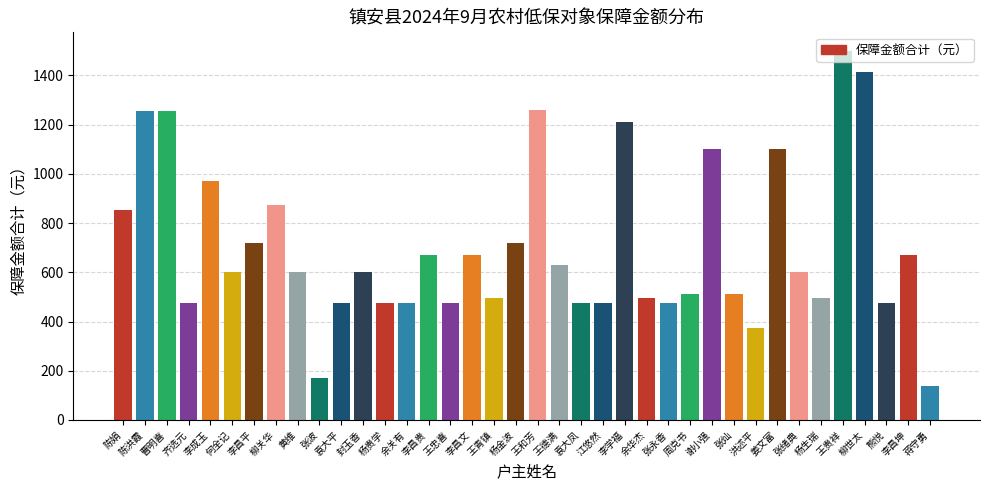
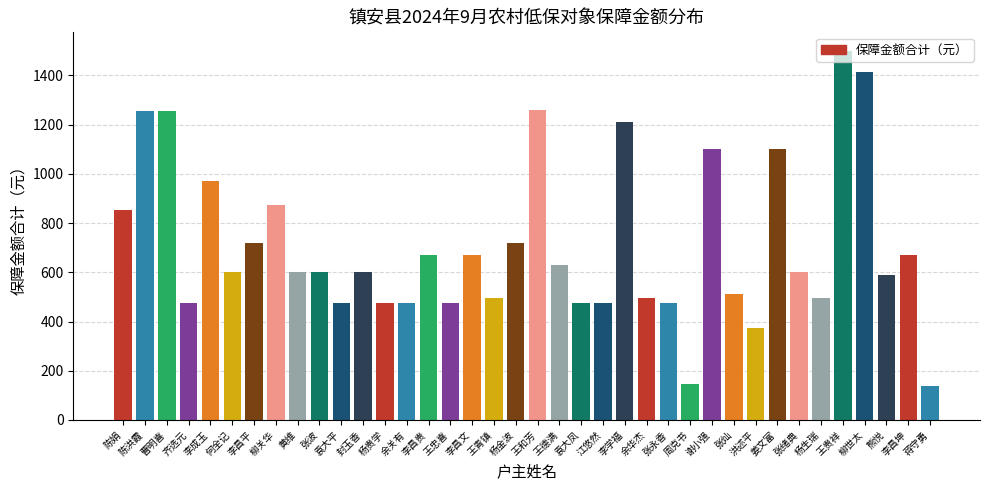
  {
    "陈娟": 860,
    "陈洪霞": 1260,
    "曹明喜": 1260,
    "齐选元": 480,
    "李成玉": 970,
    "何全记": 600,
    "李昌平": 720,
    "柳关华": 880,
    "黄维": 600,
-   "张波": 170,
+   "张波": 600,
    "袁大平": 480,
    "封玉香": 600,
    "杨贵学": 480,
    "余关有": 480,
    "李昌贵": 670,
    "王忠喜": 480,
    "李昌文": 670,
    "王青镇": 500,
    "杨金波": 720,
    "王和芳": 1260,
    "王德满": 630,
    "袁大凤": 480,
    "江悠然": 480,
    "李学福": 1210,
    "余华杰": 500,
    "张永香": 480,
-   "周克书": 510,
+   "周克书": 150,
    "谢小强": 1100,
    "张灿": 510,
    "洪述平": 380,
    "姜文富": 1100,
    "张绪典": 600,
    "杨生瑞": 500,
    "柳世太": 1420,
-   "熊悦": 480,
+   "熊悦": 590,
    "李昌坤": 670,
    "蒋守勇": 140
  }
